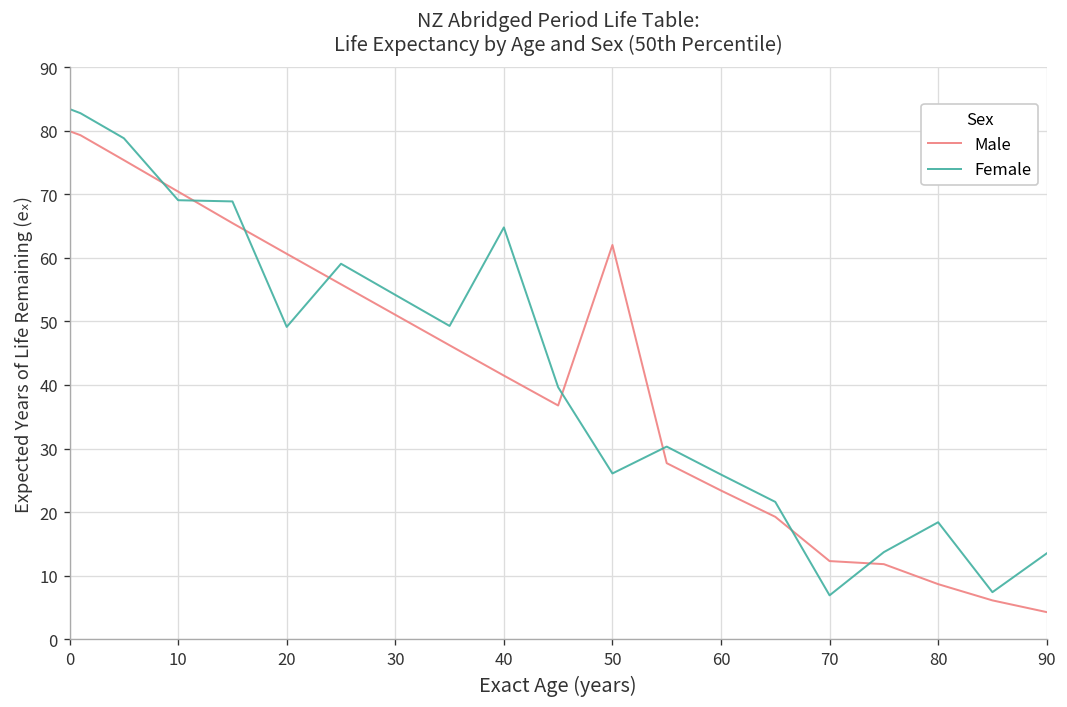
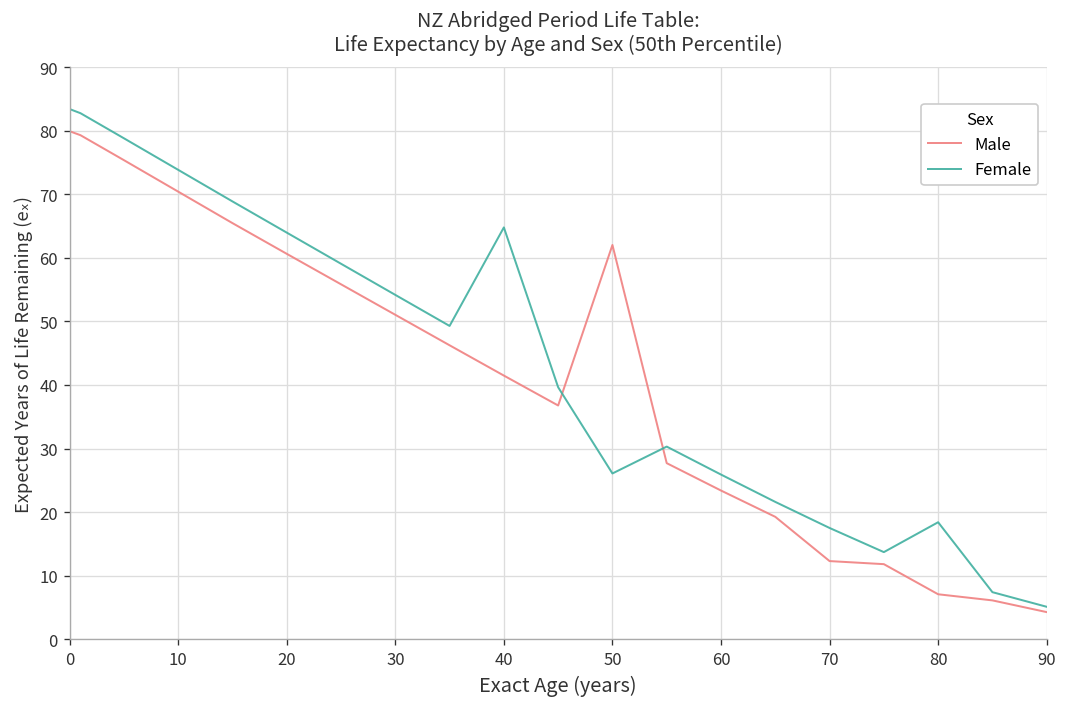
  {
    "Male": {
      "0": 80,
      "10": 70,
      "20": 61,
      "30": 51,
      "40": 41,
      "50": 62,
      "60": 23,
      "70": 12,
-     "80": 9,
+     "80": 7,
      "90": 4
    },
    "Female": {
      "0": 83,
-     "10": 69,
-     "20": 49,
+     "10": 74,
+     "20": 64,
      "30": 54,
      "40": 65,
      "50": 26,
      "60": 26,
-     "70": 7,
+     "70": 18,
      "80": 18,
-     "90": 14
+     "90": 5
    }
  }
